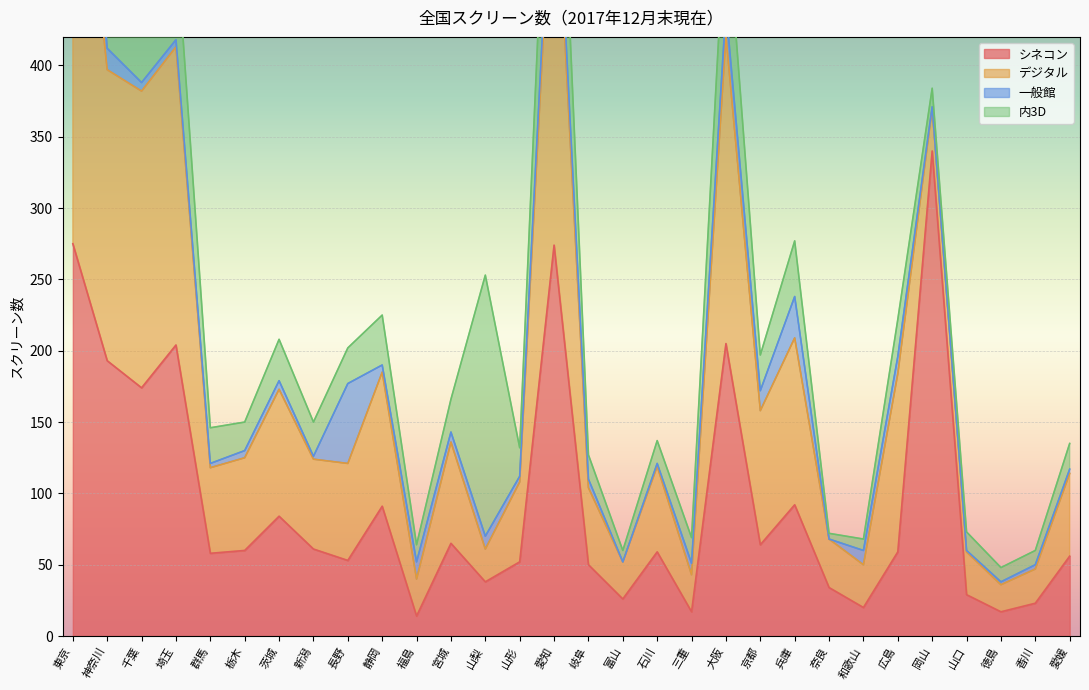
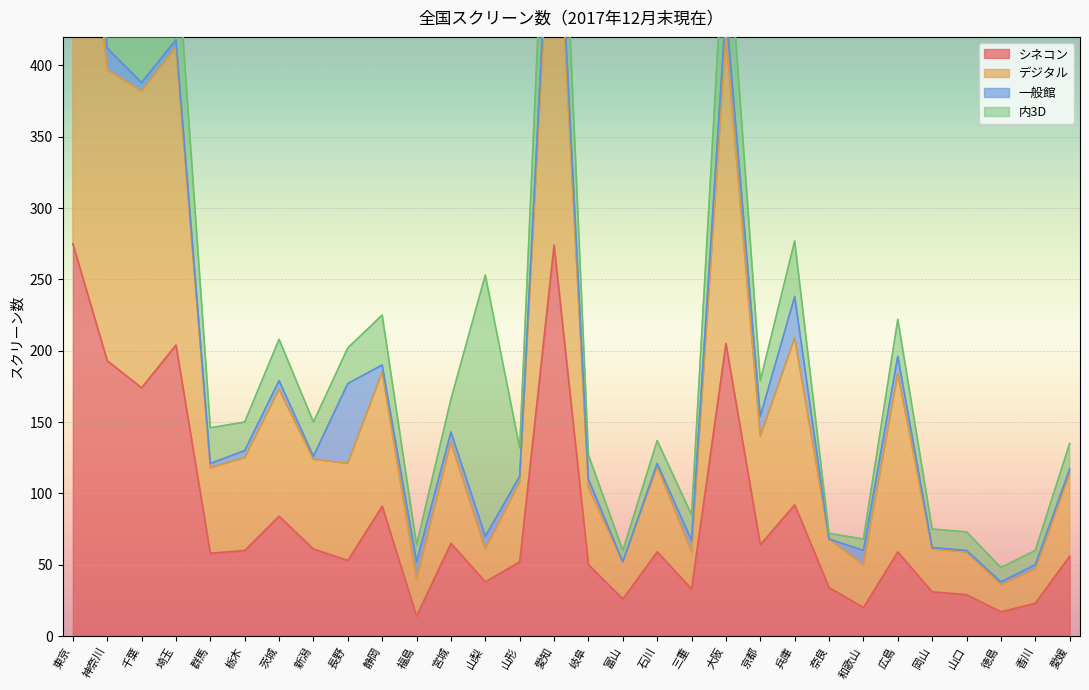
  {
    "シネコン": {
      "東京": 275,
      "神奈川": 193,
      "千葉": 174,
      "埼玉": 204,
      "群馬": 58,
      "栃木": 60,
      "茨城": 84,
      "新潟": 61,
      "長野": 53,
      "静岡": 91,
      "福島": 14,
      "宮城": 65,
      "山梨": 38,
      "山形": 52,
      "愛知": 274,
      "岐阜": 50,
      "富山": 26,
      "石川": 59,
-     "三重": 17,
+     "三重": 33,
      "大阪": 205,
      "京都": 64,
      "兵庫": 92,
      "奈良": 34,
      "和歌山": 20,
      "広島": 59,
-     "岡山": 340,
+     "岡山": 31,
      "山口": 29,
      "徳島": 17,
      "香川": 23,
      "愛媛": 56
    },
    "デジタル": {
      "神奈川": 204,
      "千葉": 208,
      "埼玉": 209,
      "群馬": 60,
      "栃木": 65,
      "茨城": 89,
      "新潟": 63,
      "長野": 68,
      "静岡": 94,
      "福島": 26,
      "宮城": 71,
      "山梨": 23,
      "山形": 56,
      "岐阜": 54,
      "石川": 60,
      "三重": 26,
      "大阪": 216,
-     "京都": 94,
+     "京都": 76,
      "兵庫": 117,
      "和歌山": 30,
      "広島": 125,
      "徳島": 19,
      "香川": 24,
      "愛媛": 58
    },
    "一般館": {
      "神奈川": 15,
      "千葉": 6,
      "埼玉": 5,
      "群馬": 3,
      "栃木": 5,
      "茨城": 6,
      "新潟": 2,
      "長野": 56,
      "静岡": 5,
      "福島": 12,
      "宮城": 7,
      "山梨": 9,
      "山形": 4,
      "岐阜": 6,
      "石川": 2,
      "三重": 8,
      "京都": 14,
      "兵庫": 29,
      "和歌山": 10,
      "広島": 12,
      "徳島": 2,
      "香川": 3,
      "愛媛": 3
    },
    "内3D": {
      "群馬": 25,
      "栃木": 20,
      "茨城": 29,
      "新潟": 24,
      "長野": 25,
      "静岡": 35,
      "福島": 12,
      "宮城": 23,
      "山梨": 183,
      "山形": 20,
      "岐阜": 17,
      "富山": 8,
      "石川": 16,
      "三重": 18,
      "京都": 25,
      "兵庫": 39,
      "奈良": 4,
      "和歌山": 8,
      "広島": 26,
      "岡山": 13,
      "山口": 13,
      "徳島": 10,
      "香川": 10,
      "愛媛": 18
    }
  }
